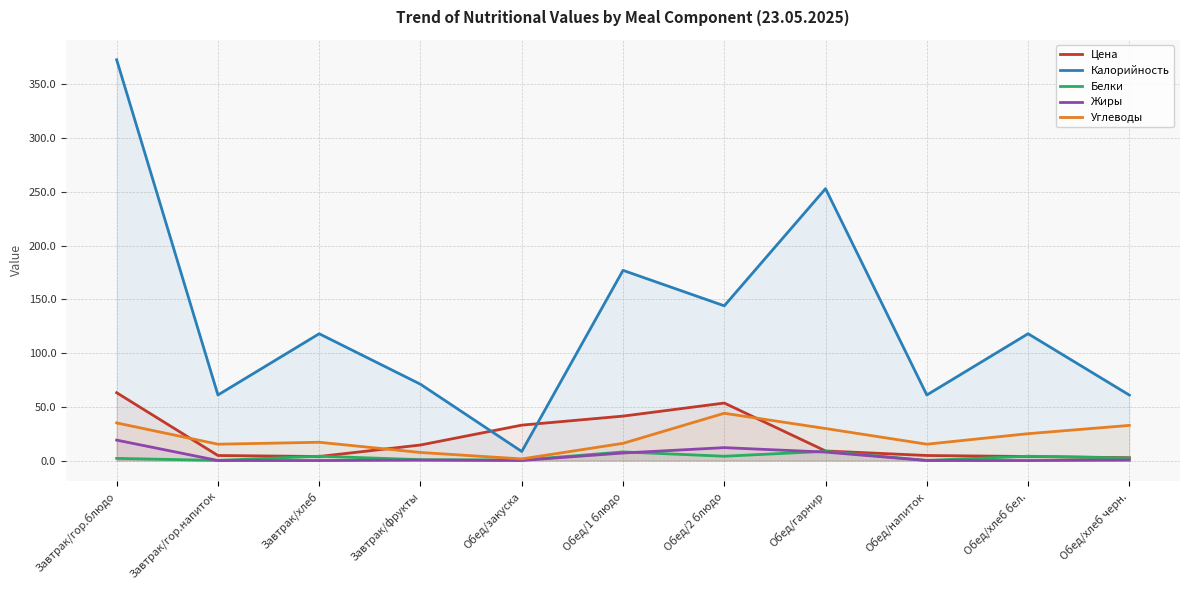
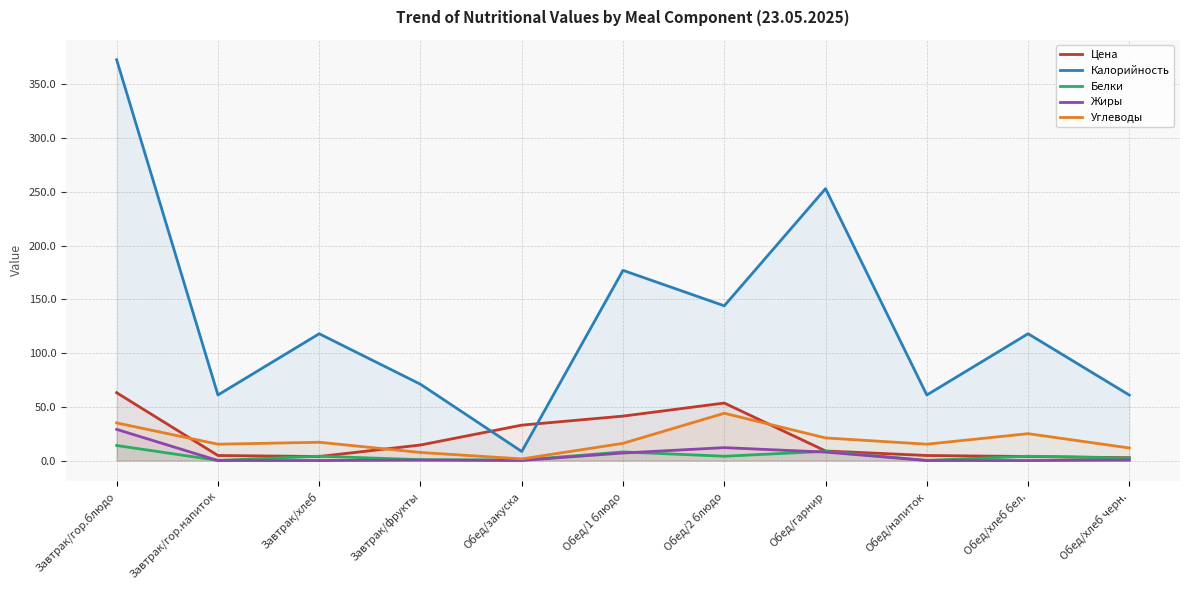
  {
    "Цена": {
      "Завтрак/гор.блюдо": 63,
      "Завтрак/гор.напиток": 5,
      "Завтрак/фрукты": 14,
      "Обед/закуска": 33,
      "Обед/1 блюдо": 41,
      "Обед/2 блюдо": 54,
      "Обед/напиток": 5
    },
    "Калорийность": {
      "Завтрак/гор.блюдо": 373,
      "Завтрак/гор.напиток": 61,
      "Завтрак/хлеб": 118,
      "Завтрак/фрукты": 71,
      "Обед/закуска": 8,
      "Обед/1 блюдо": 177,
      "Обед/2 блюдо": 144,
      "Обед/гарнир": 253,
      "Обед/напиток": 61,
      "Обед/хлеб бел.": 118,
      "Обед/хлеб черн.": 61
    },
    "Белки": {
-     "Завтрак/гор.блюдо": 2,
+     "Завтрак/гор.блюдо": 14,
      "Обед/2 блюдо": 4
    },
    "Жиры": {
-     "Завтрак/гор.блюдо": 19,
+     "Завтрак/гор.блюдо": 29,
      "Завтрак/хлеб": 0,
      "Обед/2 блюдо": 12,
      "Обед/хлеб бел.": 0
    },
    "Углеводы": {
      "Завтрак/гор.блюдо": 35,
      "Завтрак/гор.напиток": 15,
      "Завтрак/хлеб": 17,
      "Завтрак/фрукты": 8,
      "Обед/1 блюдо": 16,
      "Обед/2 блюдо": 44,
-     "Обед/гарнир": 30,
+     "Обед/гарнир": 21,
      "Обед/напиток": 15,
      "Обед/хлеб бел.": 25,
-     "Обед/хлеб черн.": 33
+     "Обед/хлеб черн.": 12
    }
  }
